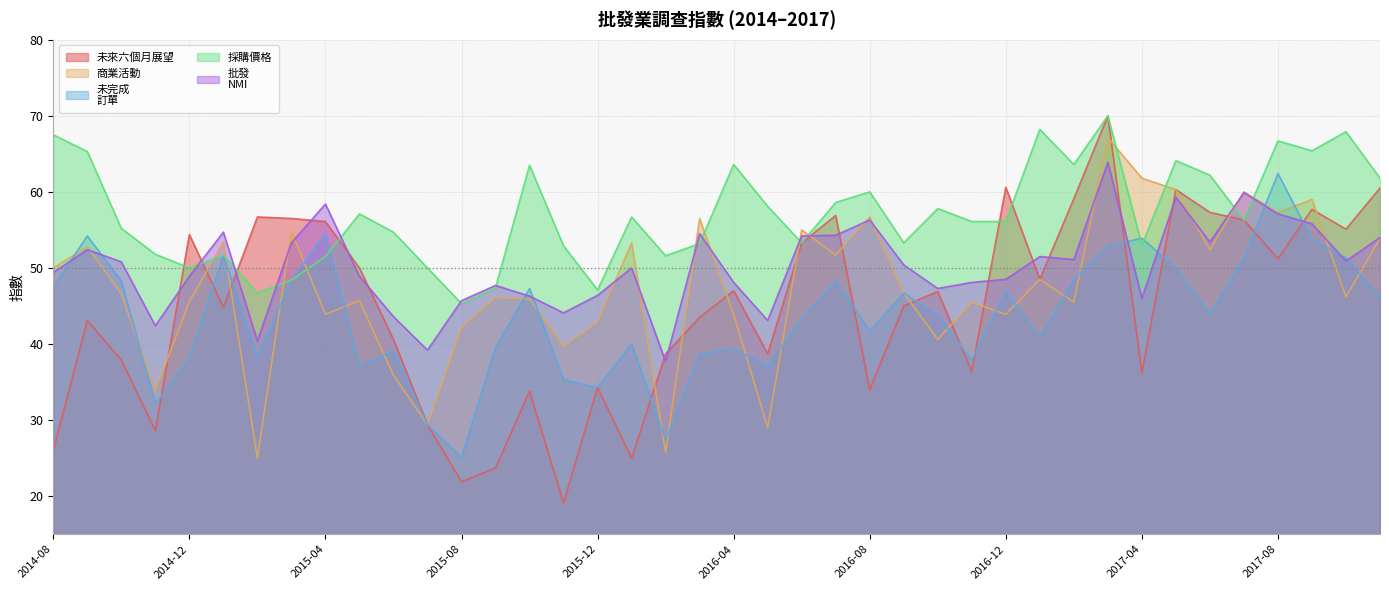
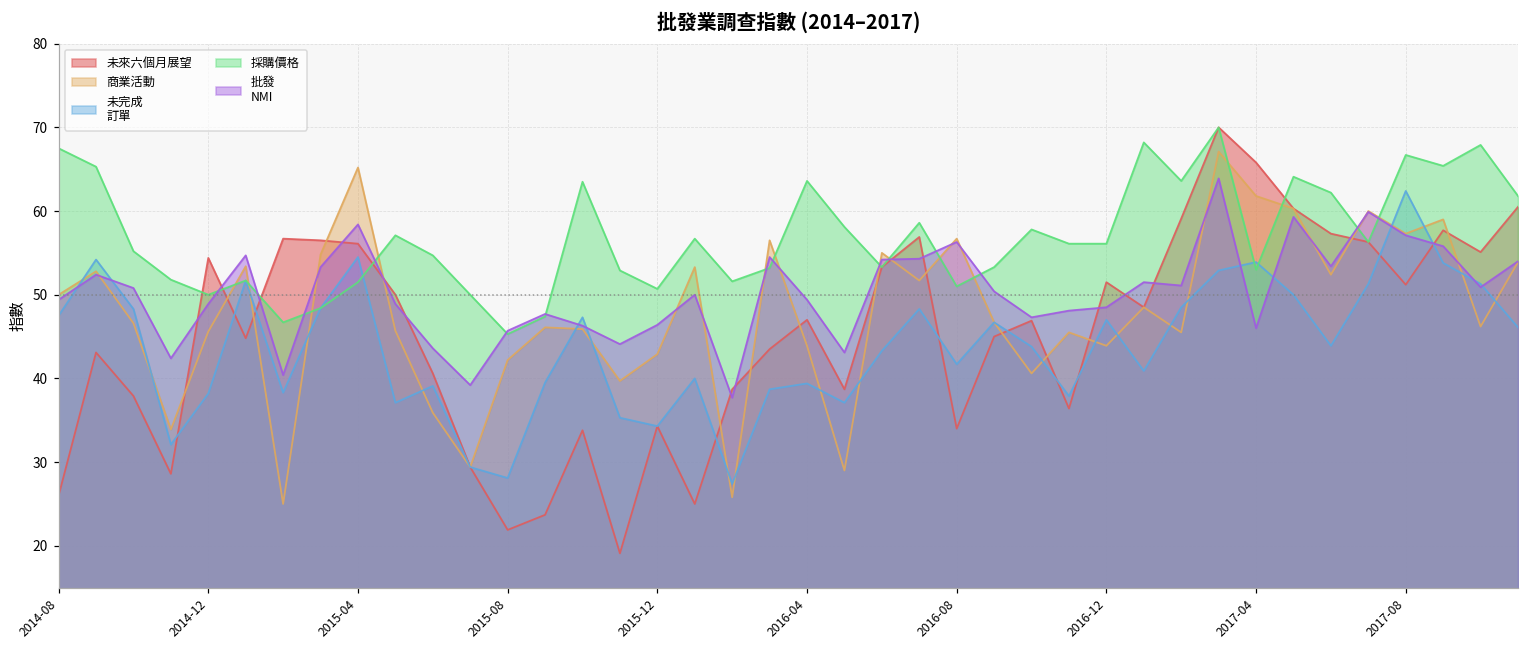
  {
    "未來六個月展望": {
      "2014-08": 26,
      "2014-12": 54,
      "2015-04": 56,
      "2015-08": 22,
      "2016-04": 47,
      "2016-08": 34,
-     "2016-12": 61,
-     "2017-04": 36,
+     "2016-12": 52,
+     "2017-04": 66,
      "2017-08": 51
    },
    "商業活動": {
      "2014-08": 50,
      "2014-12": 46,
-     "2015-04": 44,
+     "2015-04": 65,
      "2015-08": 42,
      "2015-12": 43,
      "2016-04": 44,
      "2016-08": 57,
      "2016-12": 44,
      "2017-04": 62
    },
    "未完成 訂單": {
      "2014-08": 48,
      "2014-12": 38,
      "2015-04": 55,
-     "2015-08": 25,
+     "2015-08": 28,
      "2016-04": 39,
      "2016-08": 42,
      "2016-12": 47,
      "2017-04": 54,
      "2017-08": 62
    },
    "採購價格": {
      "2014-08": 68,
      "2014-12": 50,
      "2015-04": 52,
      "2015-08": 45,
-     "2015-12": 47,
+     "2015-12": 51,
      "2016-04": 64,
-     "2016-08": 60,
+     "2016-08": 51,
      "2016-12": 56,
      "2017-04": 53,
      "2017-08": 67
    },
    "批發 NMI": {
      "2014-08": 49,
      "2014-12": 49,
      "2015-04": 58,
      "2015-08": 46,
      "2015-12": 46,
-     "2016-04": 48,
+     "2016-04": 49,
      "2016-08": 56,
      "2016-12": 49,
      "2017-04": 46
    }
  }
